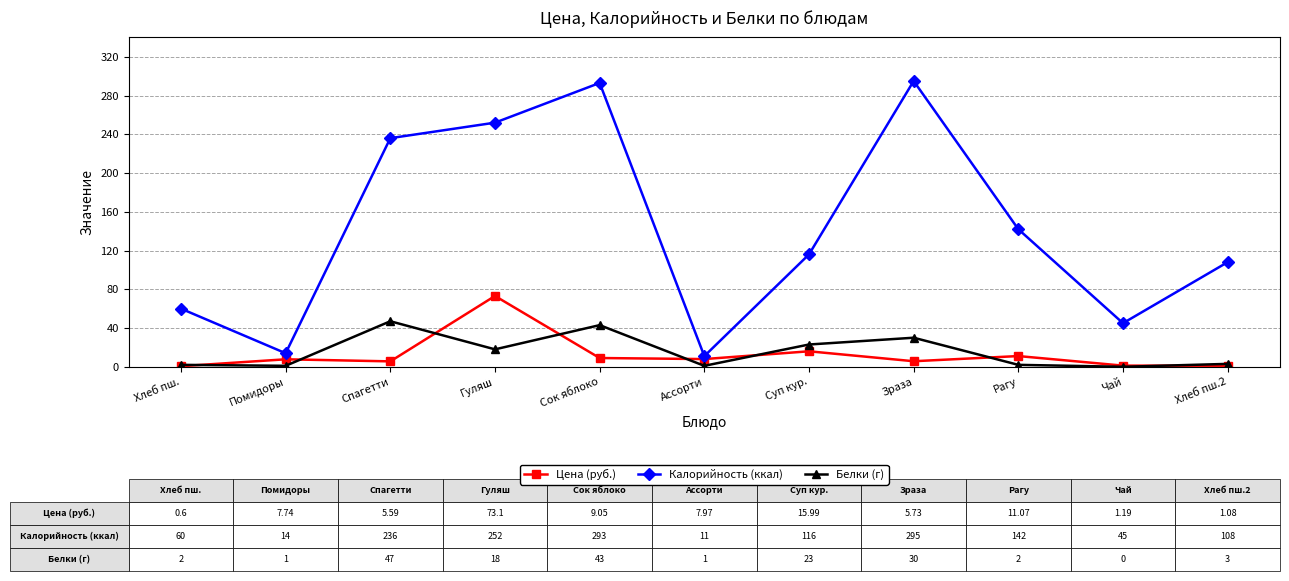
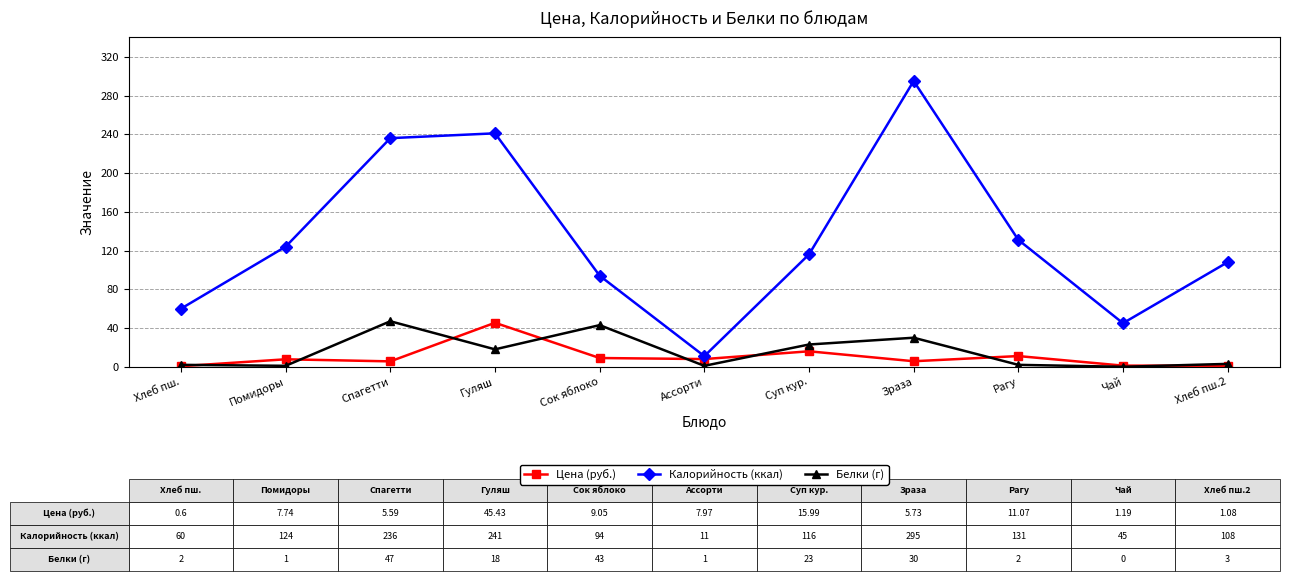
  {
    "Цена (руб.)": {
-     "Гуляш": 73.1
+     "Гуляш": 45.43
    },
    "Калорийность (ккал)": {
-     "Помидоры": 14,
-     "Гуляш": 252,
-     "Сок яблоко": 293,
-     "Рагу": 142
+     "Помидоры": 124,
+     "Гуляш": 241,
+     "Сок яблоко": 94,
+     "Рагу": 131
    },
    "Белки (г)": {
      "Помидоры": 0,
      "Спагетти": 50,
      "Гуляш": 20,
      "Сок яблоко": 40,
      "Ассорти": 0,
      "Суп кур.": 20,
      "Зраза": 30,
      "Рагу": 0
    }
  }
